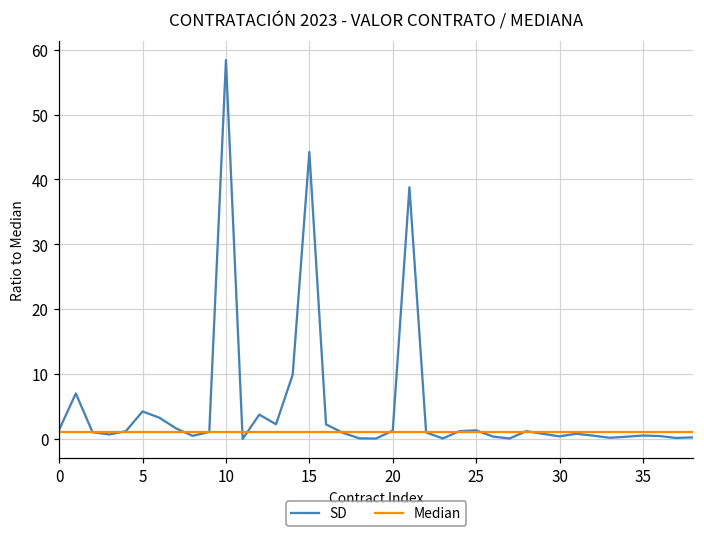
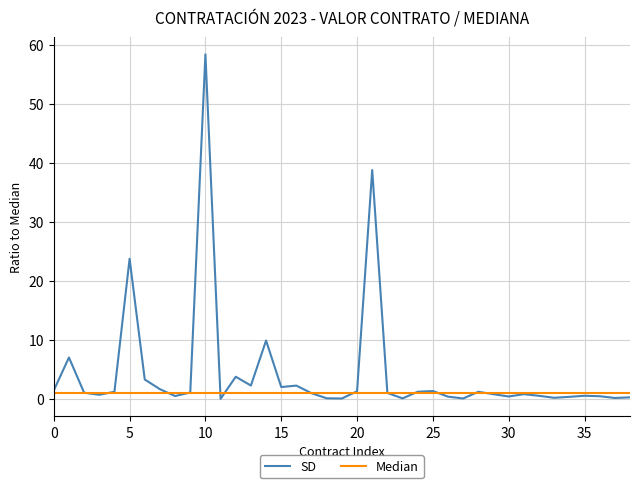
  {
    "SD": {
-     "5": 4,
+     "5": 24,
      "10": 58,
-     "15": 44,
+     "15": 2,
      "30": 0,
      "35": 1
    },
    "Median": {
      "5": 1,
      "10": 1,
      "15": 1,
      "30": 1,
      "35": 1
    }
  }
